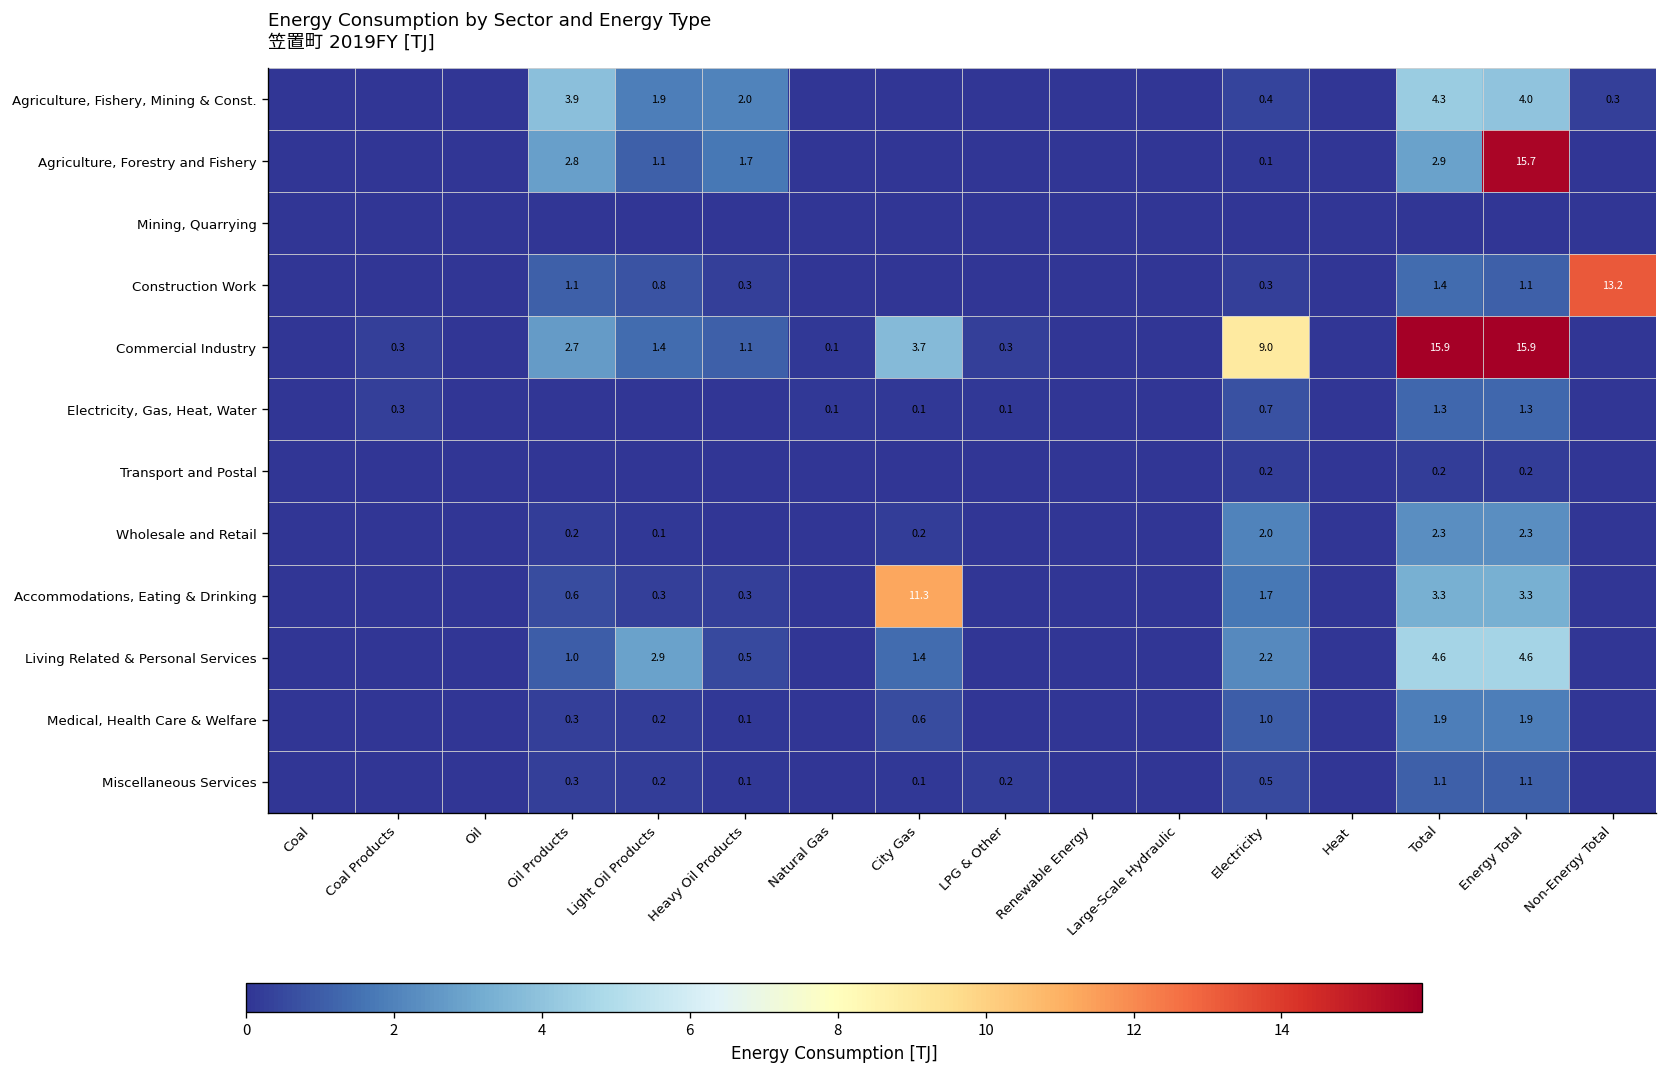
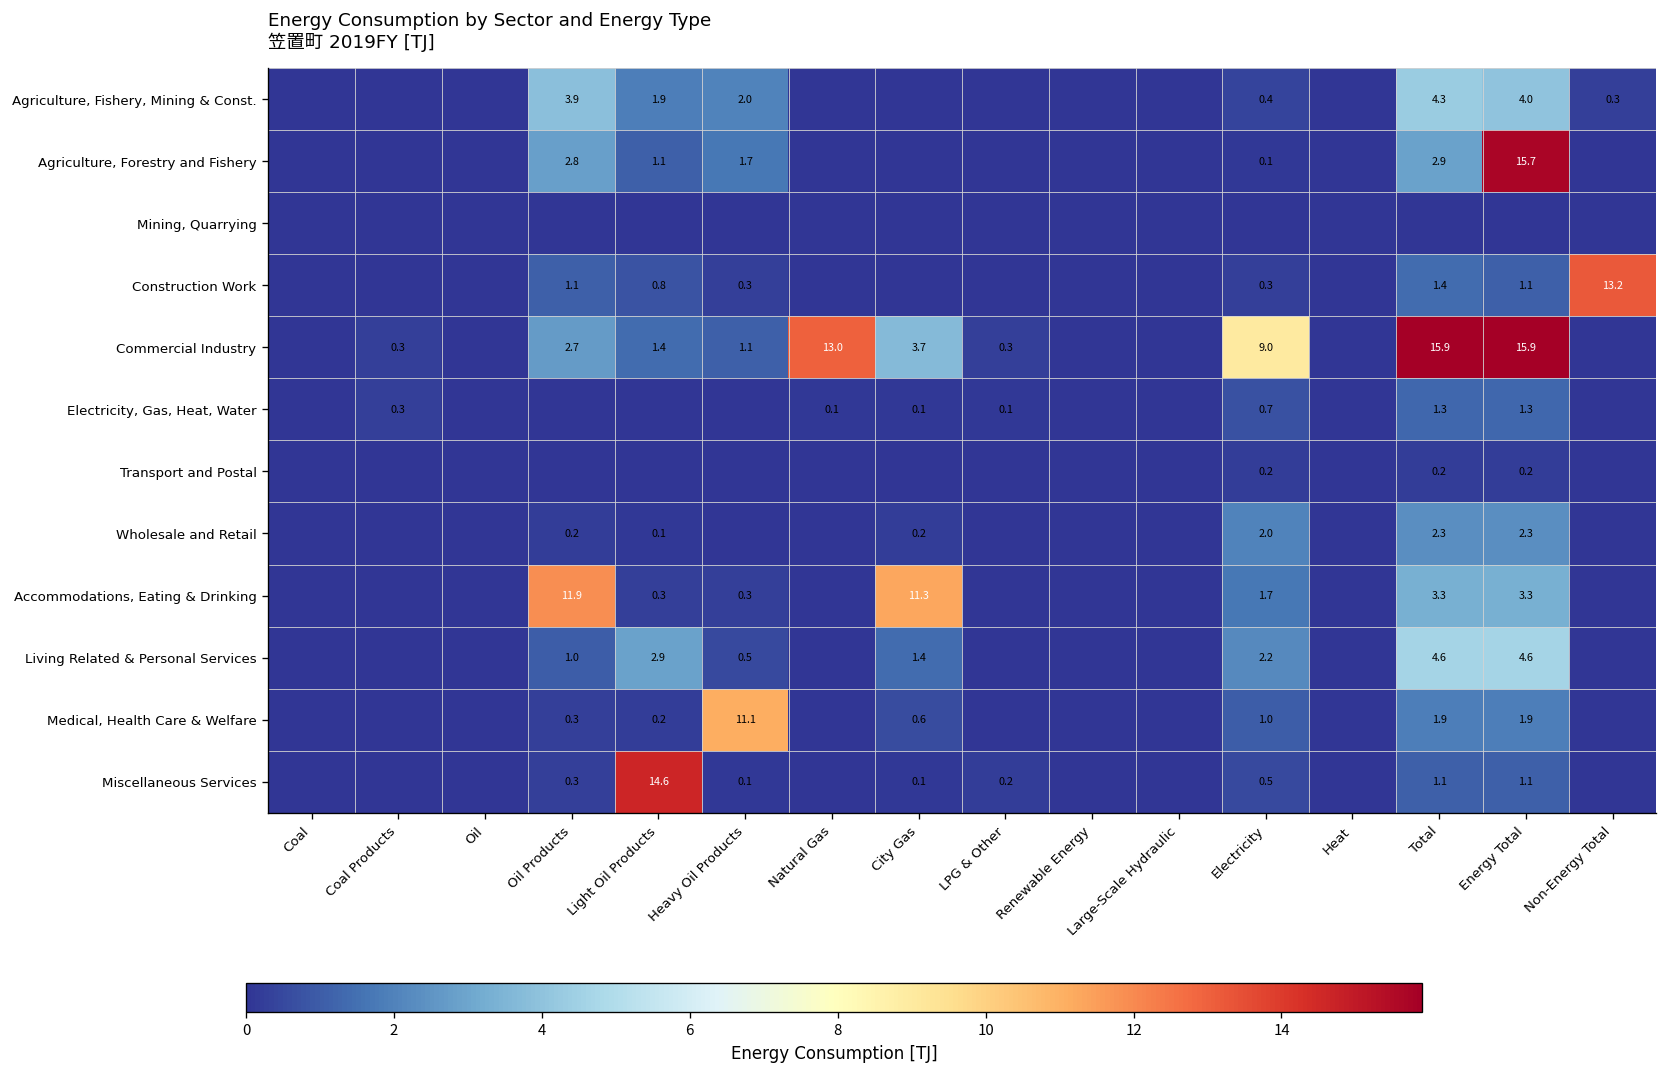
  {
    "Agriculture, Fishery, Mining & Const.": {
      "Oil Products": 3.9,
      "Light Oil Products": 1.9,
      "Heavy Oil Products": 2.0,
      "Electricity": 0.4,
      "Total": 4.3,
      "Energy Total": 4.0,
      "Non-Energy Total": 0.3
    },
    "Agriculture, Forestry and Fishery": {
      "Oil Products": 2.8,
      "Light Oil Products": 1.1,
      "Heavy Oil Products": 1.7,
      "Electricity": 0.1,
      "Total": 2.9,
      "Energy Total": 15.7
    },
    "Construction Work": {
      "Oil Products": 1.1,
      "Light Oil Products": 0.8,
      "Heavy Oil Products": 0.3,
      "Electricity": 0.3,
      "Total": 1.4,
      "Energy Total": 1.1,
      "Non-Energy Total": 13.2
    },
    "Commercial Industry": {
      "Coal Products": 0.3,
      "Oil Products": 2.7,
      "Light Oil Products": 1.4,
      "Heavy Oil Products": 1.1,
-     "Natural Gas": 0.1,
+     "Natural Gas": 13.0,
      "City Gas": 3.7,
      "LPG & Other": 0.3,
      "Electricity": 9.0,
      "Total": 15.9,
      "Energy Total": 15.9
    },
    "Electricity, Gas, Heat, Water": {
      "Coal Products": 0.3,
      "Natural Gas": 0.1,
      "City Gas": 0.1,
      "LPG & Other": 0.1,
      "Electricity": 0.7,
      "Total": 1.3,
      "Energy Total": 1.3
    },
    "Transport and Postal": {
      "Electricity": 0.2,
      "Total": 0.2,
      "Energy Total": 0.2
    },
    "Wholesale and Retail": {
      "Oil Products": 0.2,
      "Light Oil Products": 0.1,
      "City Gas": 0.2,
      "Electricity": 2.0,
      "Total": 2.3,
      "Energy Total": 2.3
    },
    "Accommodations, Eating & Drinking": {
-     "Oil Products": 0.6,
+     "Oil Products": 11.9,
      "Light Oil Products": 0.3,
      "Heavy Oil Products": 0.3,
      "City Gas": 11.3,
      "Electricity": 1.7,
      "Total": 3.3,
      "Energy Total": 3.3
    },
    "Living Related & Personal Services": {
      "Oil Products": 1.0,
      "Light Oil Products": 2.9,
      "Heavy Oil Products": 0.5,
      "City Gas": 1.4,
      "Electricity": 2.2,
      "Total": 4.6,
      "Energy Total": 4.6
    },
    "Medical, Health Care & Welfare": {
      "Oil Products": 0.3,
      "Light Oil Products": 0.2,
-     "Heavy Oil Products": 0.1,
+     "Heavy Oil Products": 11.1,
      "City Gas": 0.6,
      "Electricity": 1.0,
      "Total": 1.9,
      "Energy Total": 1.9
    },
    "Miscellaneous Services": {
      "Oil Products": 0.3,
-     "Light Oil Products": 0.2,
+     "Light Oil Products": 14.6,
      "Heavy Oil Products": 0.1,
      "City Gas": 0.1,
      "LPG & Other": 0.2,
      "Electricity": 0.5,
      "Total": 1.1,
      "Energy Total": 1.1
    }
  }
